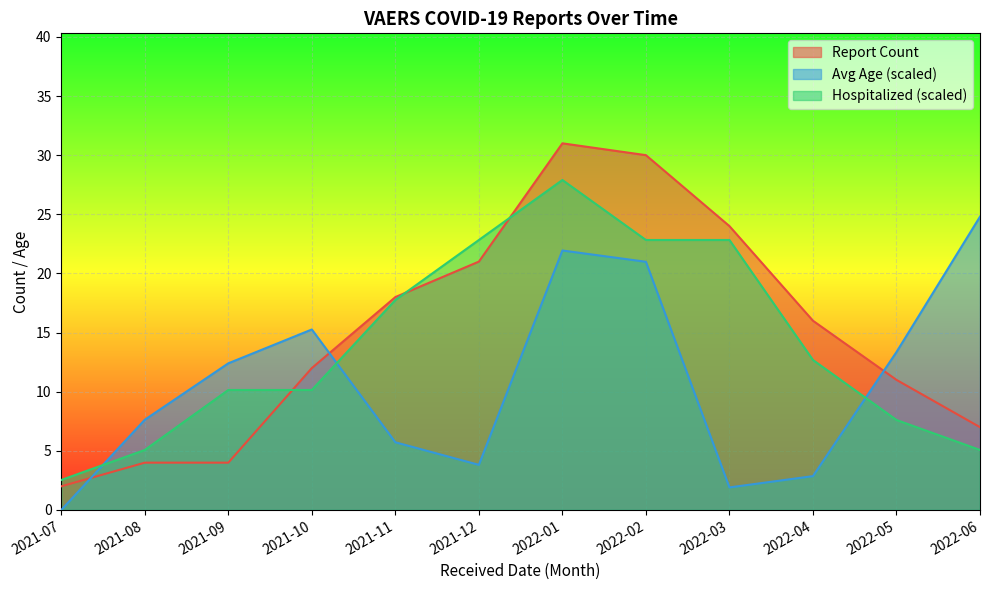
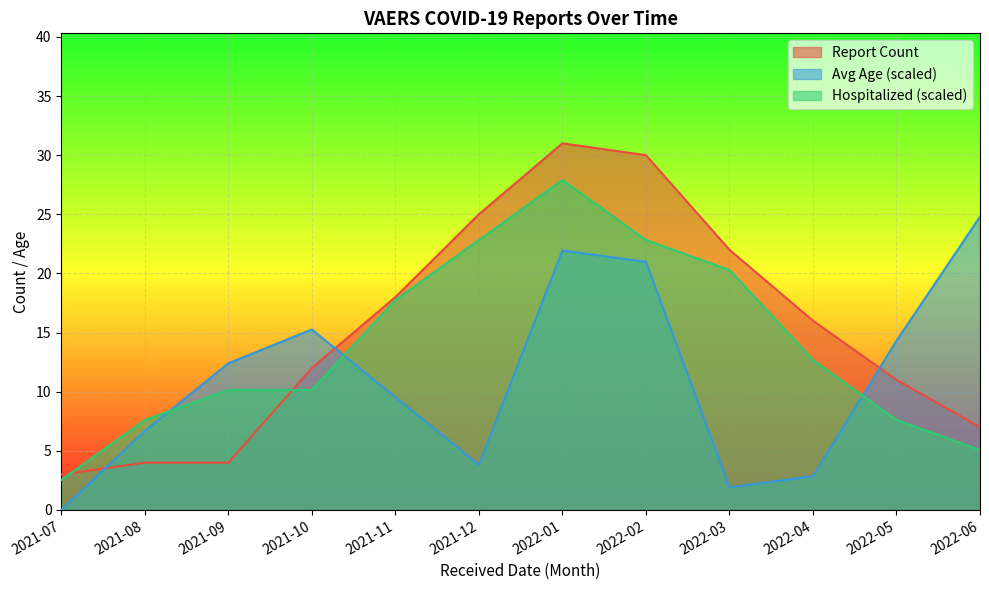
  {
    "Report Count": {
-     "2021-07": 2,
+     "2021-07": 3,
      "2021-08": 4,
      "2021-09": 4,
      "2021-10": 12,
      "2021-11": 18,
-     "2021-12": 21,
+     "2021-12": 25,
      "2022-01": 31,
      "2022-02": 30,
-     "2022-03": 24,
+     "2022-03": 22,
      "2022-04": 16,
      "2022-05": 11,
      "2022-06": 7
    },
    "Avg Age (scaled)": {
      "2021-07": 0.0,
-     "2021-08": 7.6,
+     "2021-08": 6.7,
      "2021-09": 12.4,
      "2021-10": 15.3,
-     "2021-11": 5.7,
+     "2021-11": 9.5,
      "2021-12": 3.8,
      "2022-01": 21.9,
      "2022-02": 21.0,
      "2022-03": 1.9,
      "2022-04": 2.9,
-     "2022-05": 13.4,
+     "2022-05": 14.3,
      "2022-06": 24.8
    },
    "Hospitalized (scaled)": {
      "2021-07": 2.5,
-     "2021-08": 5.1,
+     "2021-08": 7.6,
      "2021-09": 10.1,
      "2021-10": 10.1,
      "2021-11": 17.8,
      "2021-12": 22.8,
      "2022-01": 27.9,
      "2022-02": 22.8,
-     "2022-03": 22.8,
+     "2022-03": 20.3,
      "2022-04": 12.7,
      "2022-05": 7.6,
      "2022-06": 5.1
    }
  }
